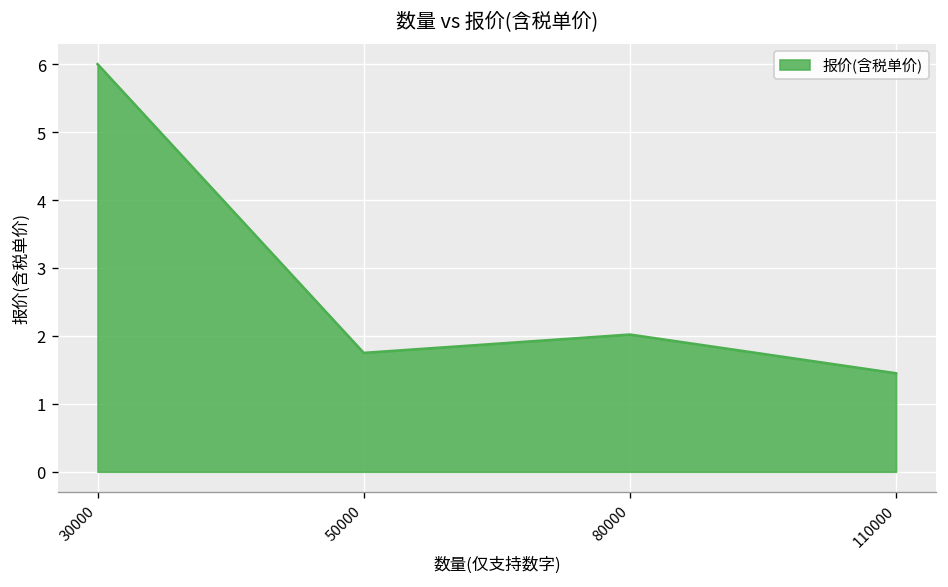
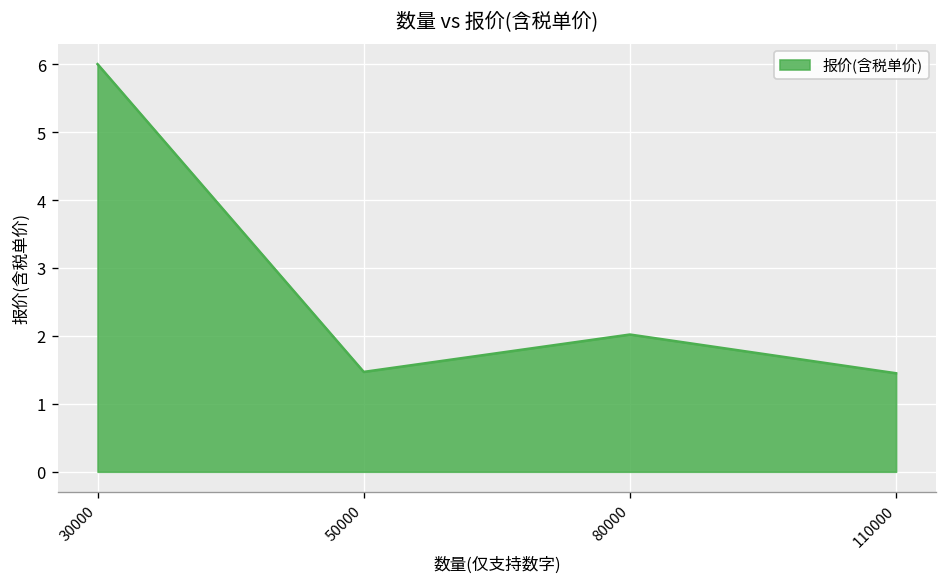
  {
    "30000": 6.0,
-   "50000": 1.8,
+   "50000": 1.5,
    "80000": 2.0,
    "110000": 1.5
  }
